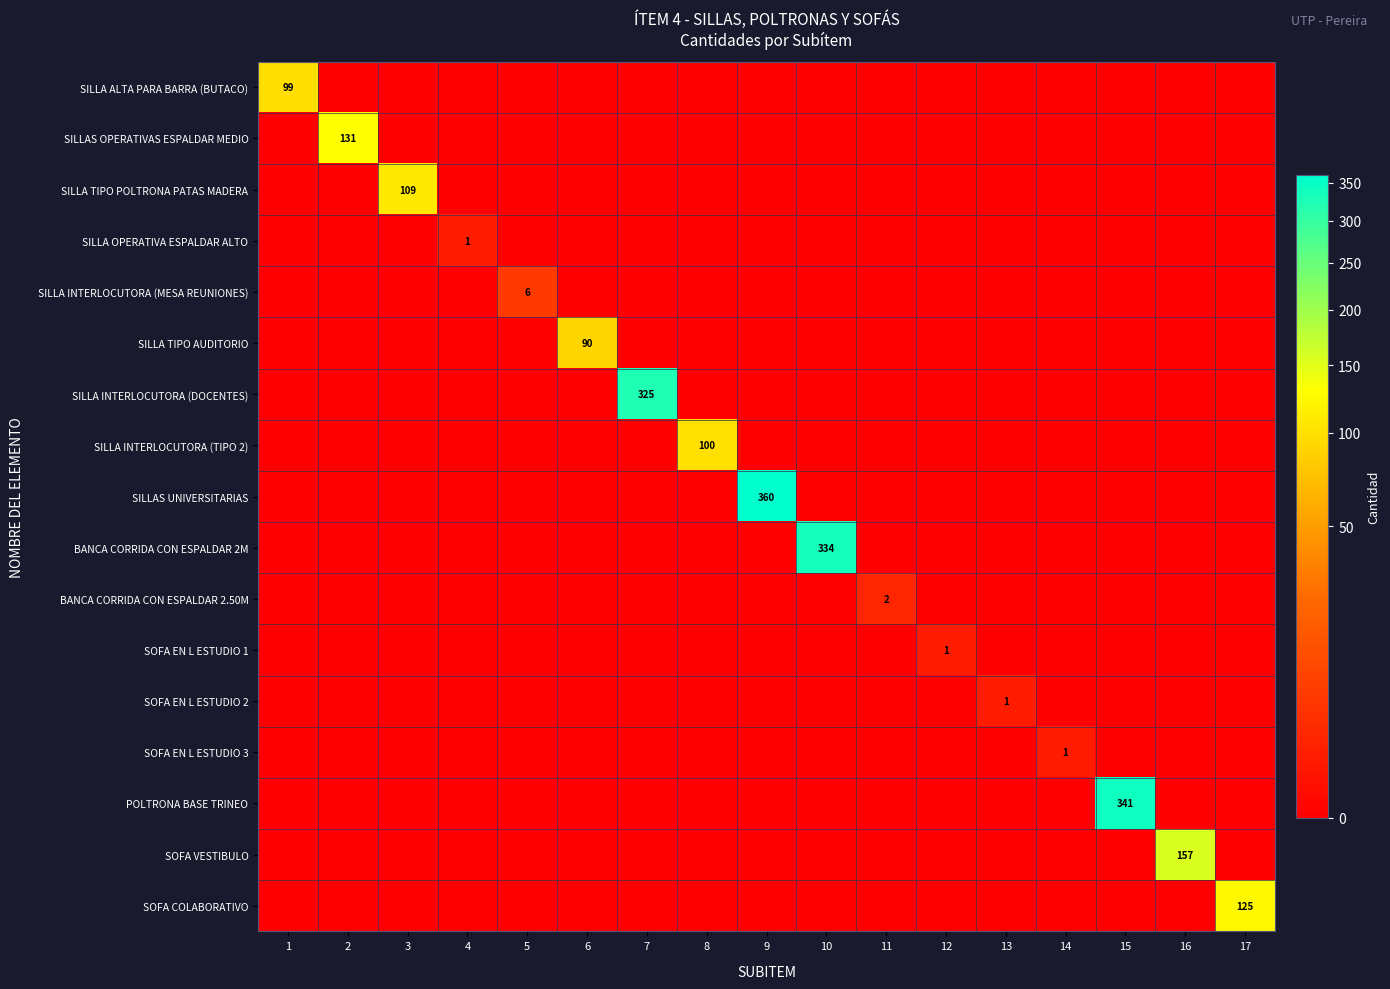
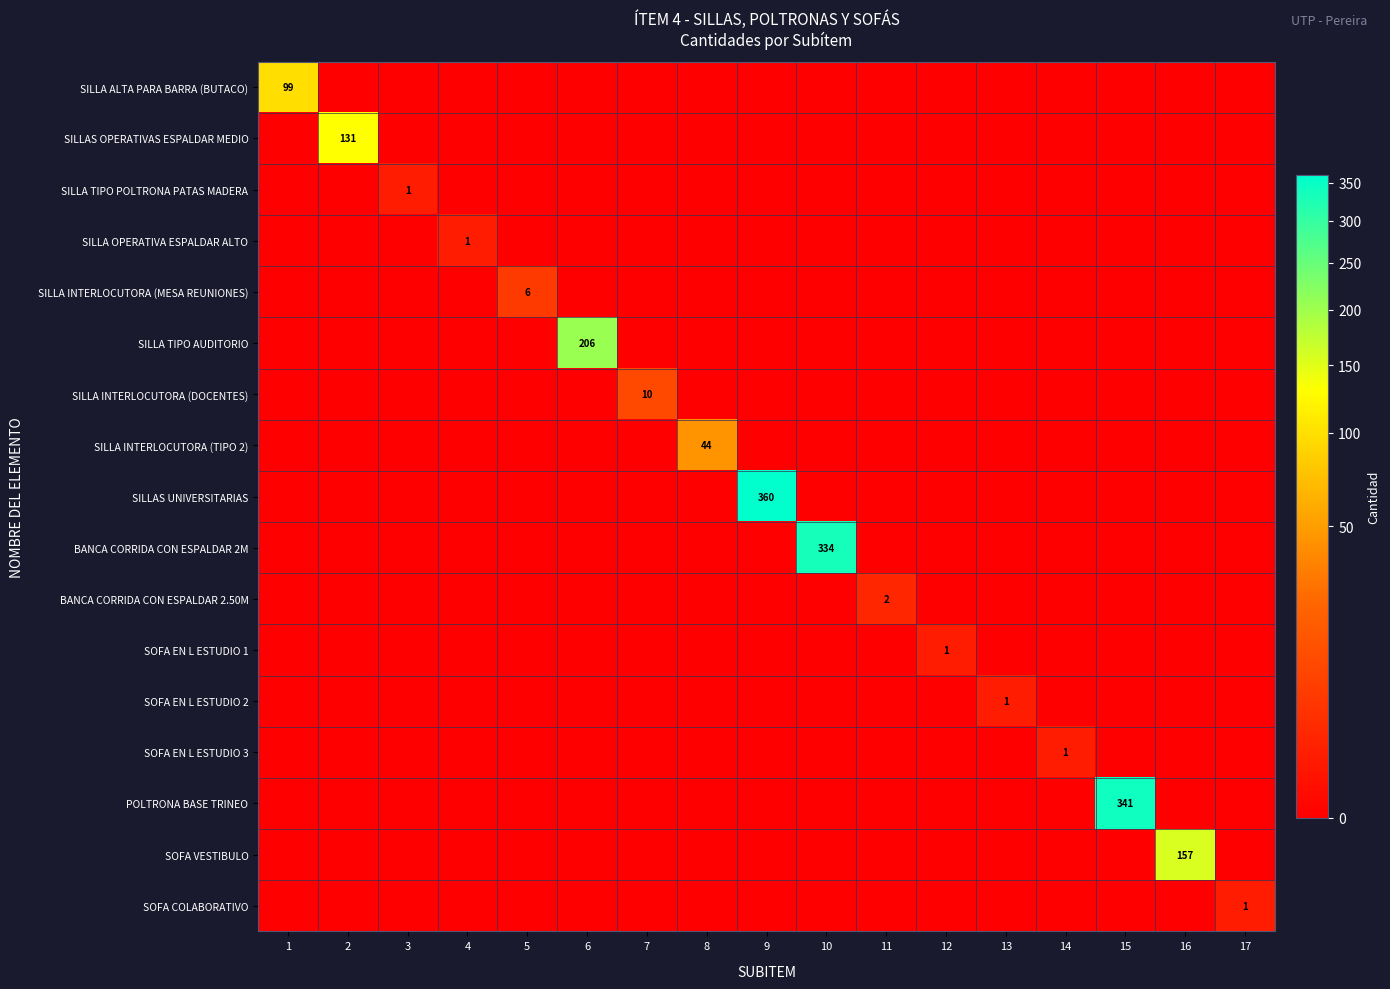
  {
    "SILLA ALTA PARA BARRA (BUTACO)": {
      "1": 99
    },
    "SILLAS OPERATIVAS ESPALDAR MEDIO": {
      "2": 131
    },
    "SILLA TIPO POLTRONA PATAS MADERA": {
-     "3": 109
+     "3": 1
    },
    "SILLA OPERATIVA ESPALDAR ALTO": {
      "4": 1
    },
    "SILLA INTERLOCUTORA (MESA REUNIONES)": {
      "5": 6
    },
    "SILLA TIPO AUDITORIO": {
-     "6": 90
+     "6": 206
    },
    "SILLA INTERLOCUTORA (DOCENTES)": {
-     "7": 325
+     "7": 10
    },
    "SILLA INTERLOCUTORA (TIPO 2)": {
-     "8": 100
+     "8": 44
    },
    "SILLAS UNIVERSITARIAS": {
      "9": 360
    },
    "BANCA CORRIDA CON ESPALDAR 2M": {
      "10": 334
    },
    "BANCA CORRIDA CON ESPALDAR 2.50M": {
      "11": 2
    },
    "SOFA EN L ESTUDIO 1": {
      "12": 1
    },
    "SOFA EN L ESTUDIO 2": {
      "13": 1
    },
    "SOFA EN L ESTUDIO 3": {
      "14": 1
    },
    "POLTRONA BASE TRINEO": {
      "15": 341
    },
    "SOFA VESTIBULO": {
      "16": 157
    },
    "SOFA COLABORATIVO": {
-     "17": 125
+     "17": 1
    }
  }
